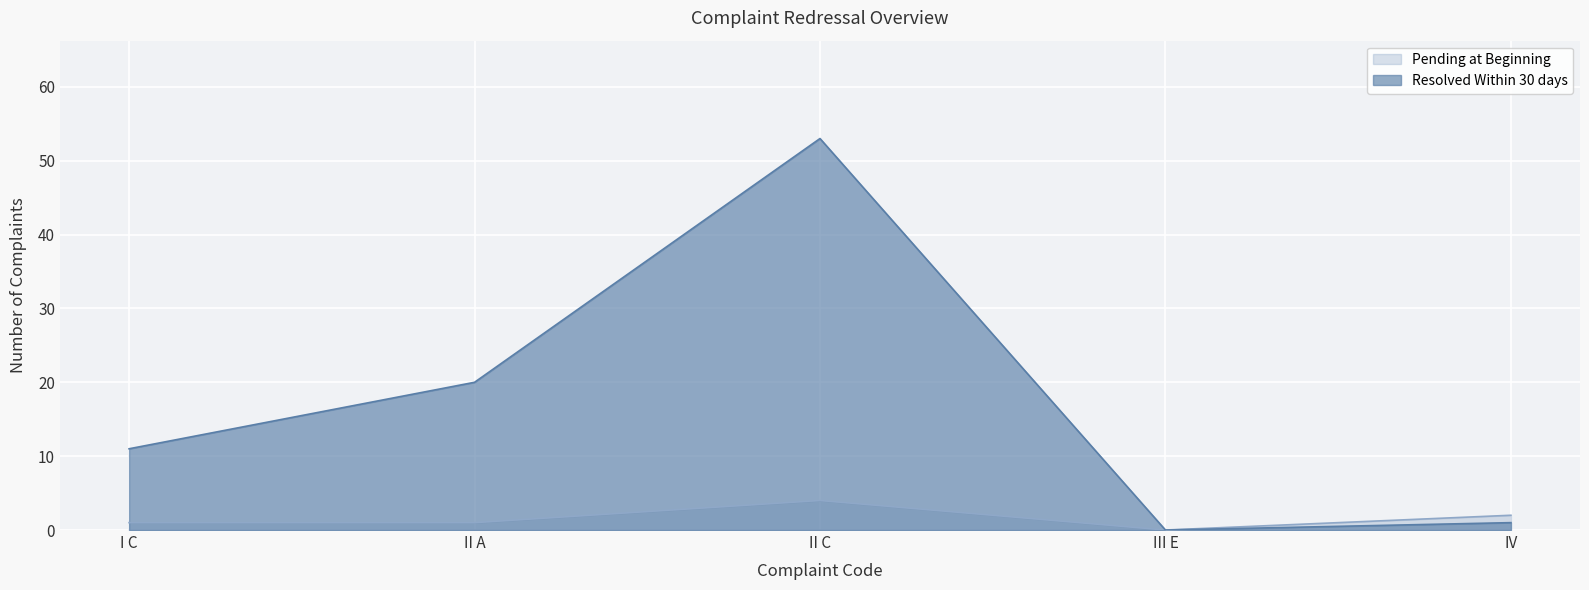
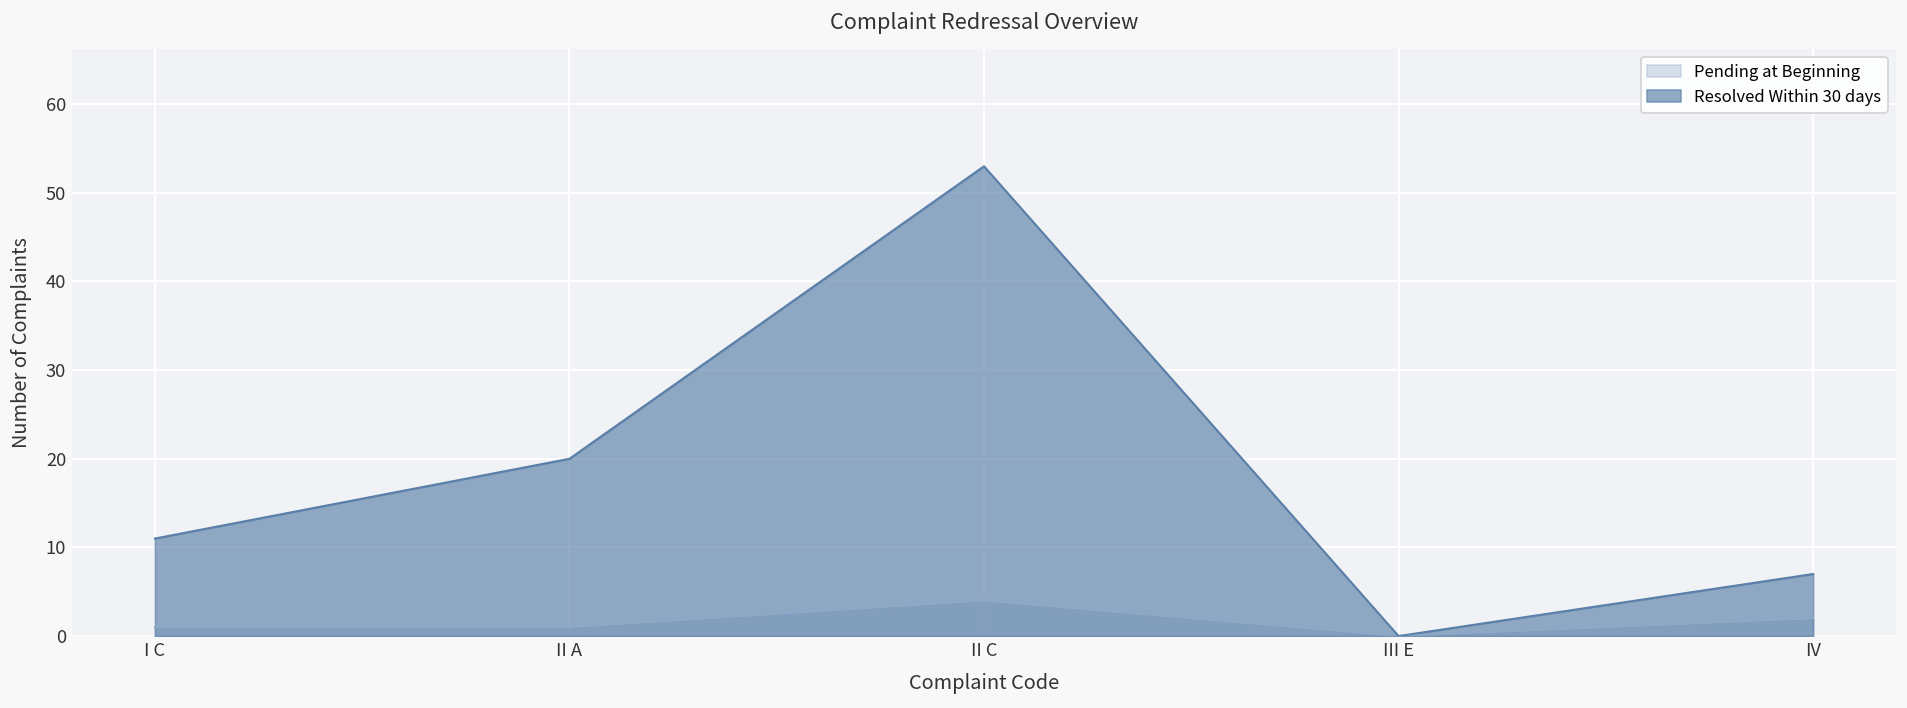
  {
    "Pending at Beginning": {
      "I C": 1,
      "II A": 1,
      "II C": 4,
      "IV": 2
    },
    "Resolved Within 30 days": {
      "I C": 11,
      "II A": 20,
      "II C": 53,
-     "IV": 1
+     "IV": 7
    }
  }
